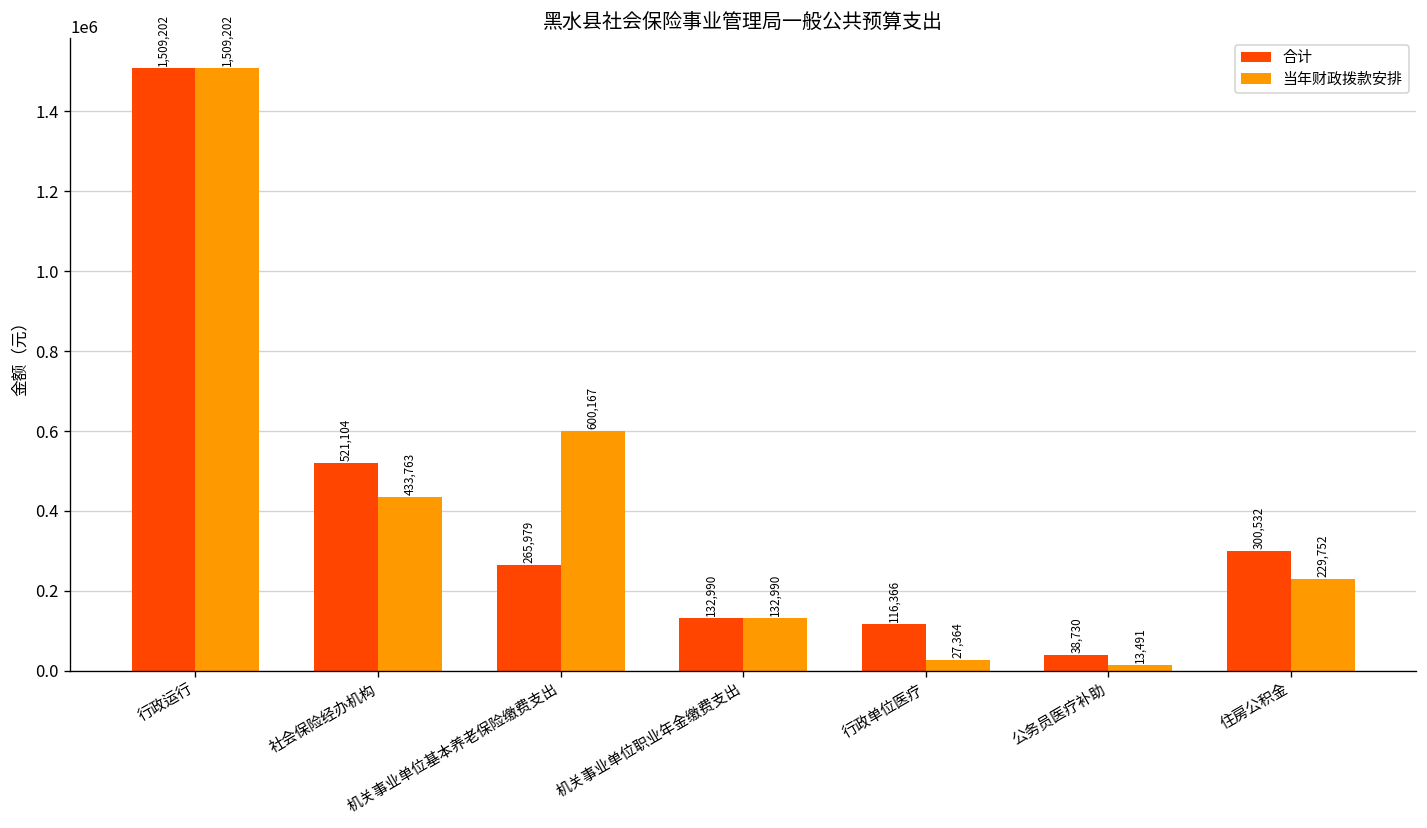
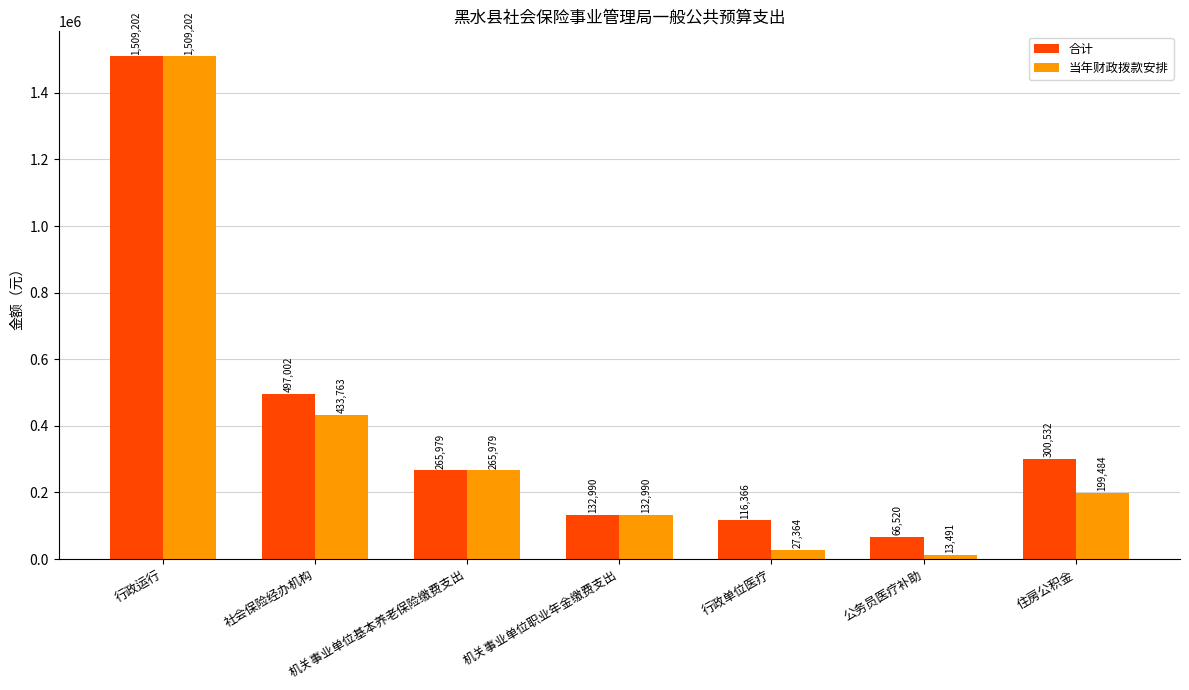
  {
    "合计": {
      "行政运行": "1,509,202",
-     "社会保险经办机构": "521,104",
+     "社会保险经办机构": "497,002",
      "机关事业单位基本养老保险缴费支出": "265,979",
      "机关事业单位职业年金缴费支出": "132,990",
      "行政单位医疗": "116,366",
-     "公务员医疗补助": "38,730",
+     "公务员医疗补助": "66,520",
      "住房公积金": "300,532"
    },
    "当年财政拨款安排": {
      "行政运行": "1,509,202",
      "社会保险经办机构": "433,763",
-     "机关事业单位基本养老保险缴费支出": "600,167",
+     "机关事业单位基本养老保险缴费支出": "265,979",
      "机关事业单位职业年金缴费支出": "132,990",
      "行政单位医疗": "27,364",
      "公务员医疗补助": "13,491",
-     "住房公积金": "229,752"
+     "住房公积金": "199,484"
    }
  }
